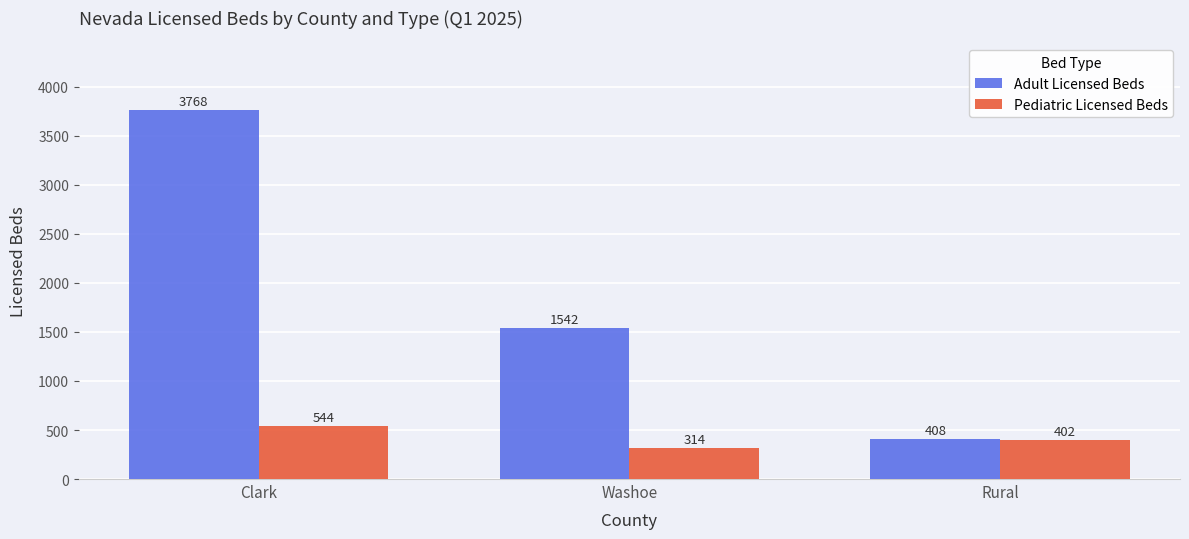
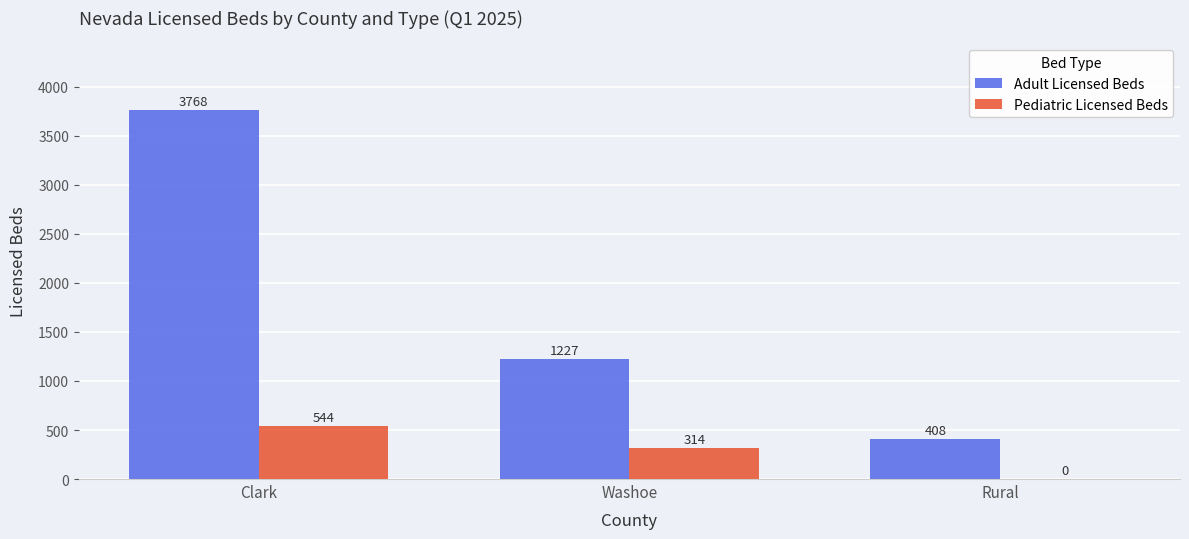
  {
    "Adult Licensed Beds": {
      "Clark": 3768,
-     "Washoe": 1542,
+     "Washoe": 1227,
      "Rural": 408
    },
    "Pediatric Licensed Beds": {
      "Clark": 544,
      "Washoe": 314,
-     "Rural": 402
+     "Rural": 0
    }
  }
